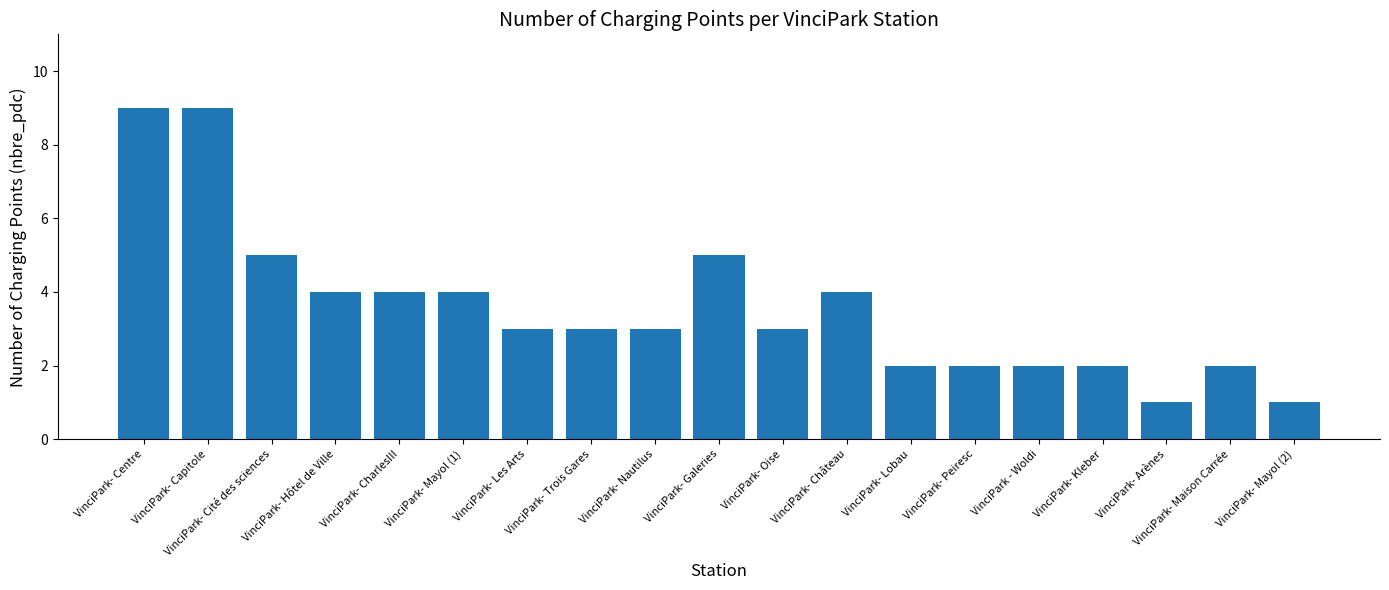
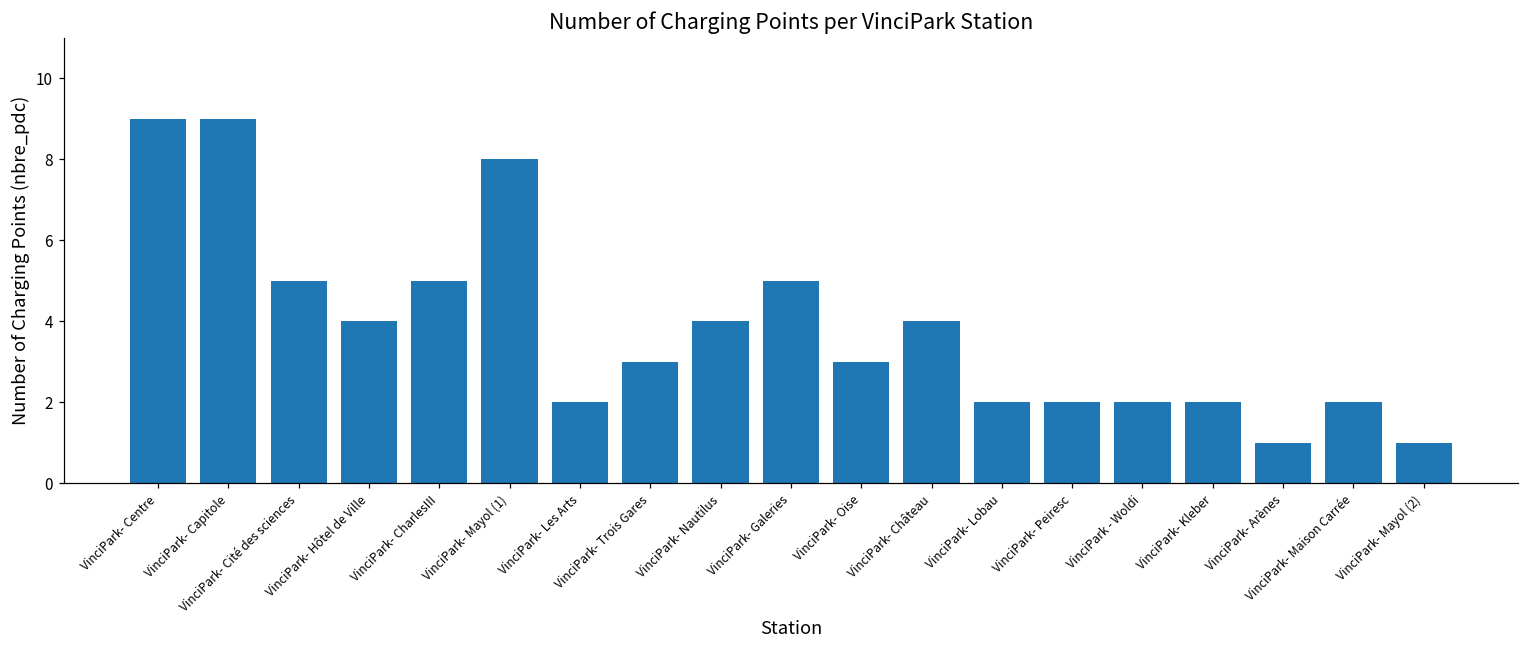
  {
    "VinciPark- Centre": 9,
    "VinciPark- Capitole": 9,
    "VinciPark- Cité des sciences": 5,
    "VinciPark- Hôtel de Ville": 4,
-   "VinciPark- CharlesIII": 4,
-   "VinciPark- Mayol (1)": 4,
-   "VinciPark- Les Arts": 3,
+   "VinciPark- CharlesIII": 5,
+   "VinciPark- Mayol (1)": 8,
+   "VinciPark- Les Arts": 2,
    "VinciPark- Trois Gares": 3,
-   "VinciPark- Nautilus": 3,
+   "VinciPark- Nautilus": 4,
    "VinciPark- Galeries": 5,
    "VinciPark- Oise": 3,
    "VinciPark- Château": 4,
    "VinciPark- Lobau": 2,
    "VinciPark- Peiresc": 2,
    "VinciPark - Woldi": 2,
    "VinciPark- Kleber": 2,
    "VinciPark- Arènes": 1,
    "VinciPark- Maison Carrée": 2,
    "VinciPark- Mayol (2)": 1
  }
